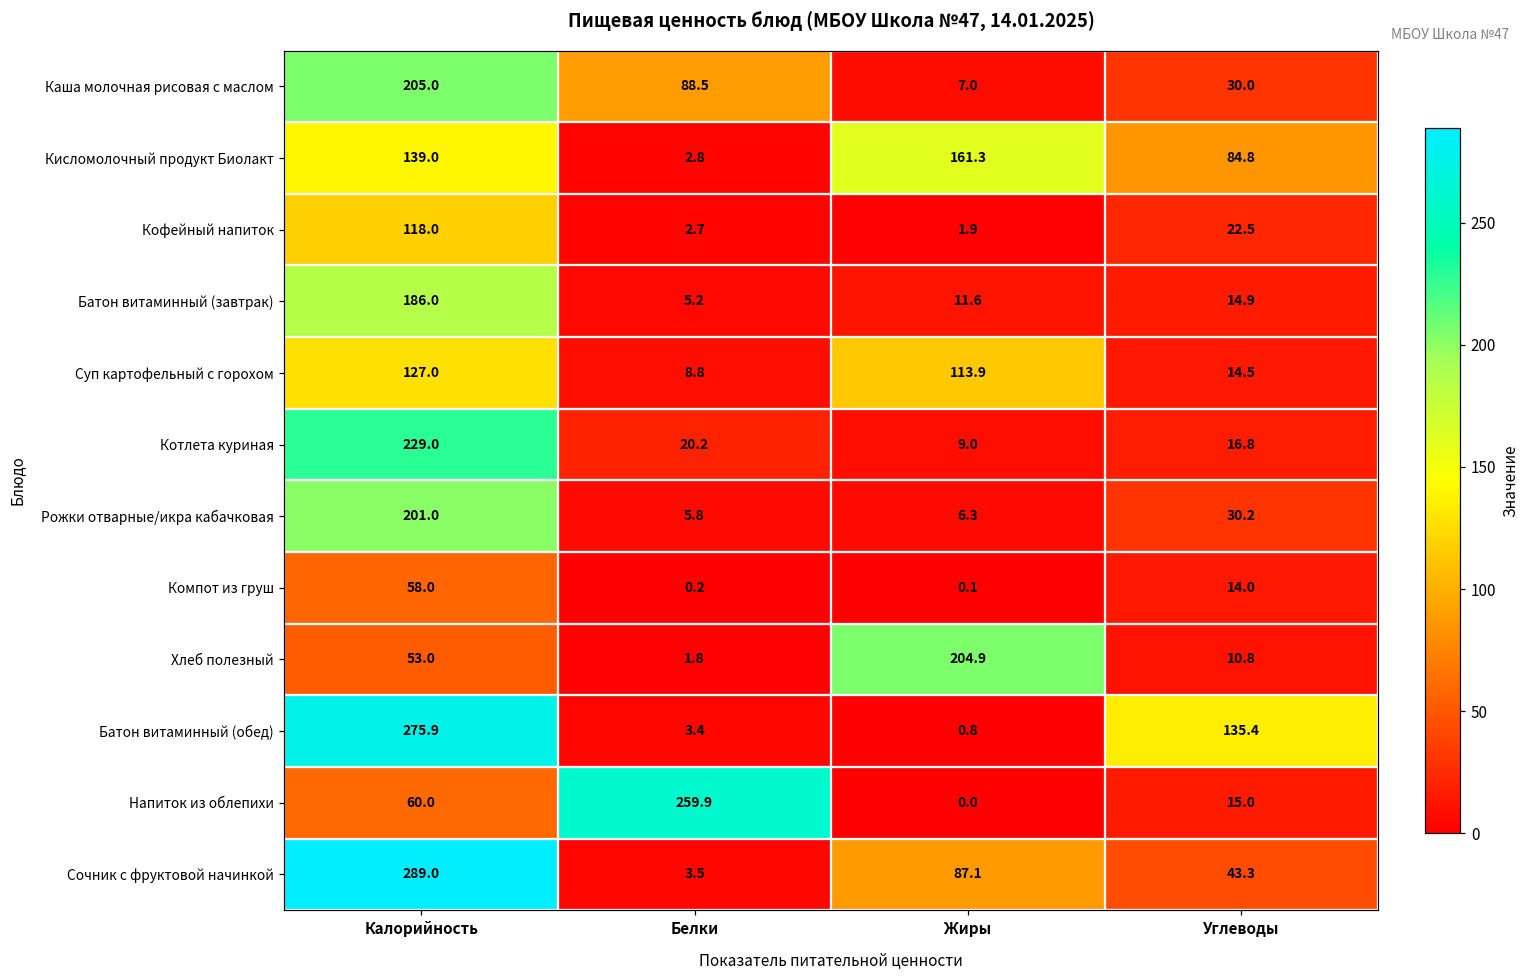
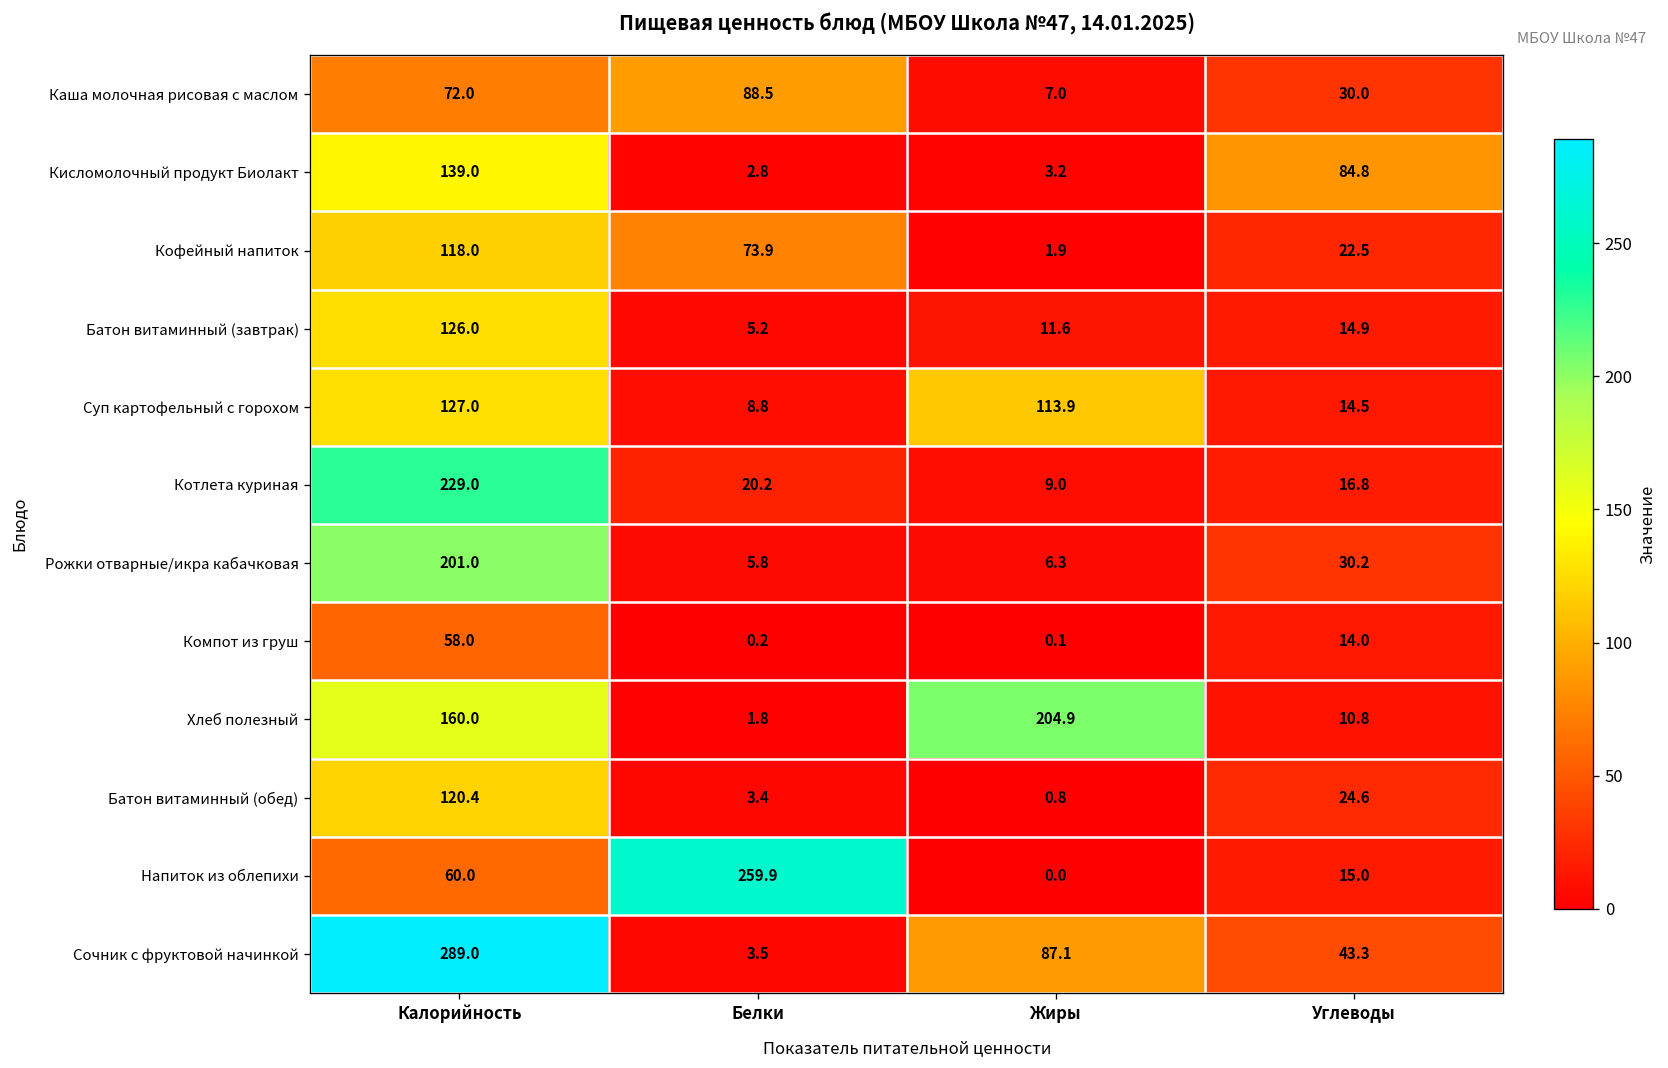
  {
    "Каша молочная рисовая с маслом": {
-     "Калорийность": 205.0,
+     "Калорийность": 72.0,
      "Белки": 88.5,
      "Жиры": 7.0,
      "Углеводы": 30.0
    },
    "Кисломолочный продукт Биолакт": {
      "Калорийность": 139.0,
      "Белки": 2.8,
-     "Жиры": 161.3,
+     "Жиры": 3.2,
      "Углеводы": 84.8
    },
    "Кофейный напиток": {
      "Калорийность": 118.0,
-     "Белки": 2.7,
+     "Белки": 73.9,
      "Жиры": 1.9,
      "Углеводы": 22.5
    },
    "Батон витаминный (завтрак)": {
-     "Калорийность": 186.0,
+     "Калорийность": 126.0,
      "Белки": 5.2,
      "Жиры": 11.6,
      "Углеводы": 14.9
    },
    "Суп картофельный с горохом": {
      "Калорийность": 127.0,
      "Белки": 8.8,
      "Жиры": 113.9,
      "Углеводы": 14.5
    },
    "Котлета куриная": {
      "Калорийность": 229.0,
      "Белки": 20.2,
      "Жиры": 9.0,
      "Углеводы": 16.8
    },
    "Рожки отварные/икра кабачковая": {
      "Калорийность": 201.0,
      "Белки": 5.8,
      "Жиры": 6.3,
      "Углеводы": 30.2
    },
    "Компот из груш": {
      "Калорийность": 58.0,
      "Белки": 0.2,
      "Жиры": 0.1,
      "Углеводы": 14.0
    },
    "Хлеб полезный": {
-     "Калорийность": 53.0,
+     "Калорийность": 160.0,
      "Белки": 1.8,
      "Жиры": 204.9,
      "Углеводы": 10.8
    },
    "Батон витаминный (обед)": {
-     "Калорийность": 275.9,
+     "Калорийность": 120.4,
      "Белки": 3.4,
      "Жиры": 0.8,
-     "Углеводы": 135.4
+     "Углеводы": 24.6
    },
    "Напиток из облепихи": {
      "Калорийность": 60.0,
      "Белки": 259.9,
      "Жиры": 0.0,
      "Углеводы": 15.0
    },
    "Сочник с фруктовой начинкой": {
      "Калорийность": 289.0,
      "Белки": 3.5,
      "Жиры": 87.1,
      "Углеводы": 43.3
    }
  }
